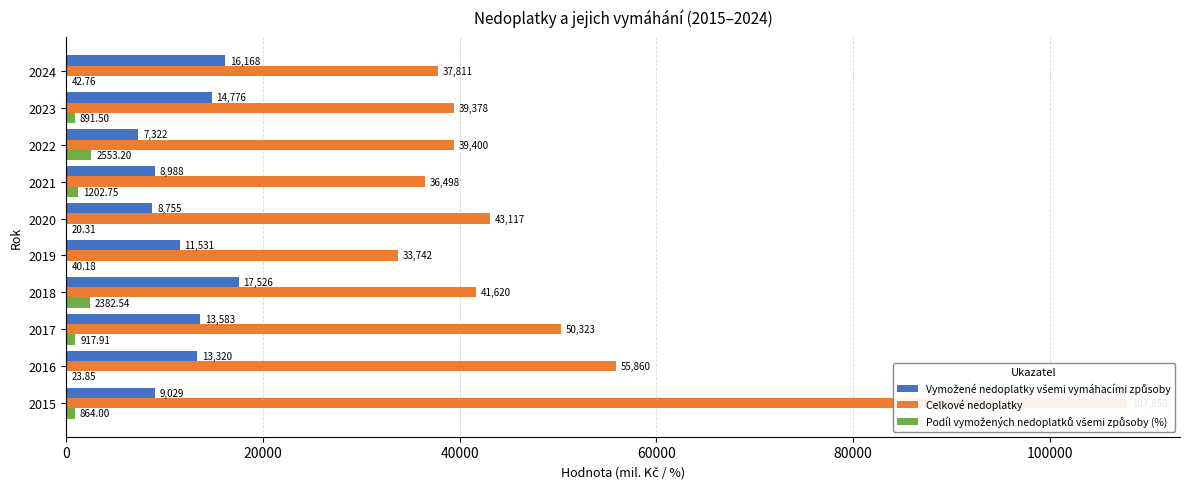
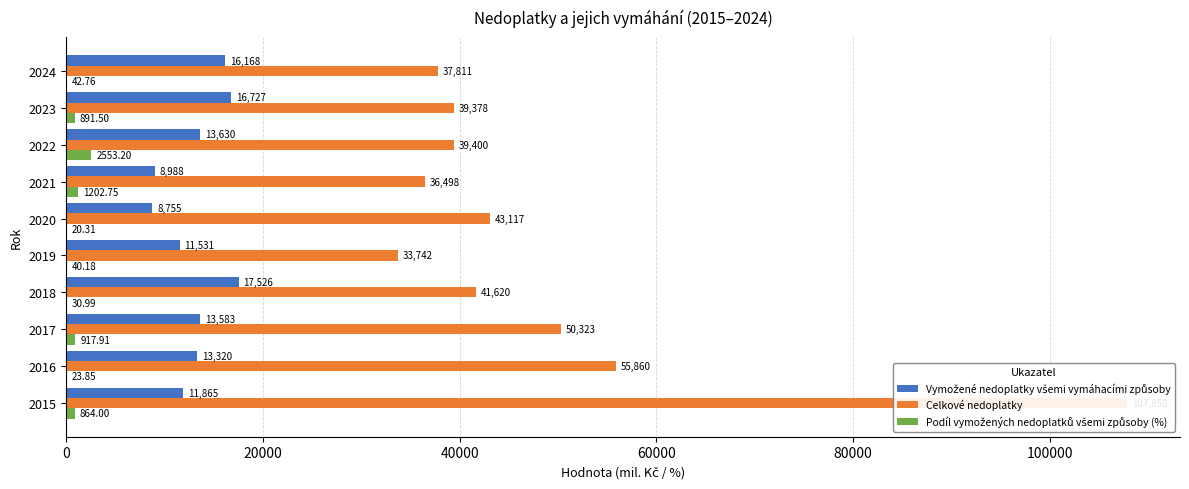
  {
    "Vymožené nedoplatky všemi vymáhacími způsoby": {
      "2024": "16,168",
-     "2023": "14,776",
-     "2022": "7,322",
+     "2023": "16,727",
+     "2022": "13,630",
      "2021": "8,988",
      "2020": "8,755",
      "2019": "11,531",
      "2018": "17,526",
      "2017": "13,583",
      "2016": "13,320",
-     "2015": "9,029"
+     "2015": "11,865"
    },
    "Celkové nedoplatky": {
      "2024": "37,811",
      "2023": "39,378",
      "2022": "39,400",
      "2021": "36,498",
      "2020": "43,117",
      "2019": "33,742",
      "2018": "41,620",
      "2017": "50,323",
      "2016": "55,860"
    },
    "Podíl vymožených nedoplatků všemi způsoby (%)": {
      "2024": "42.76",
      "2023": "891.50",
      "2022": "2553.20",
      "2021": "1202.75",
      "2020": "20.31",
      "2019": "40.18",
-     "2018": "2382.54",
+     "2018": "30.99",
      "2017": "917.91",
      "2016": "23.85",
      "2015": "864.00"
    }
  }
